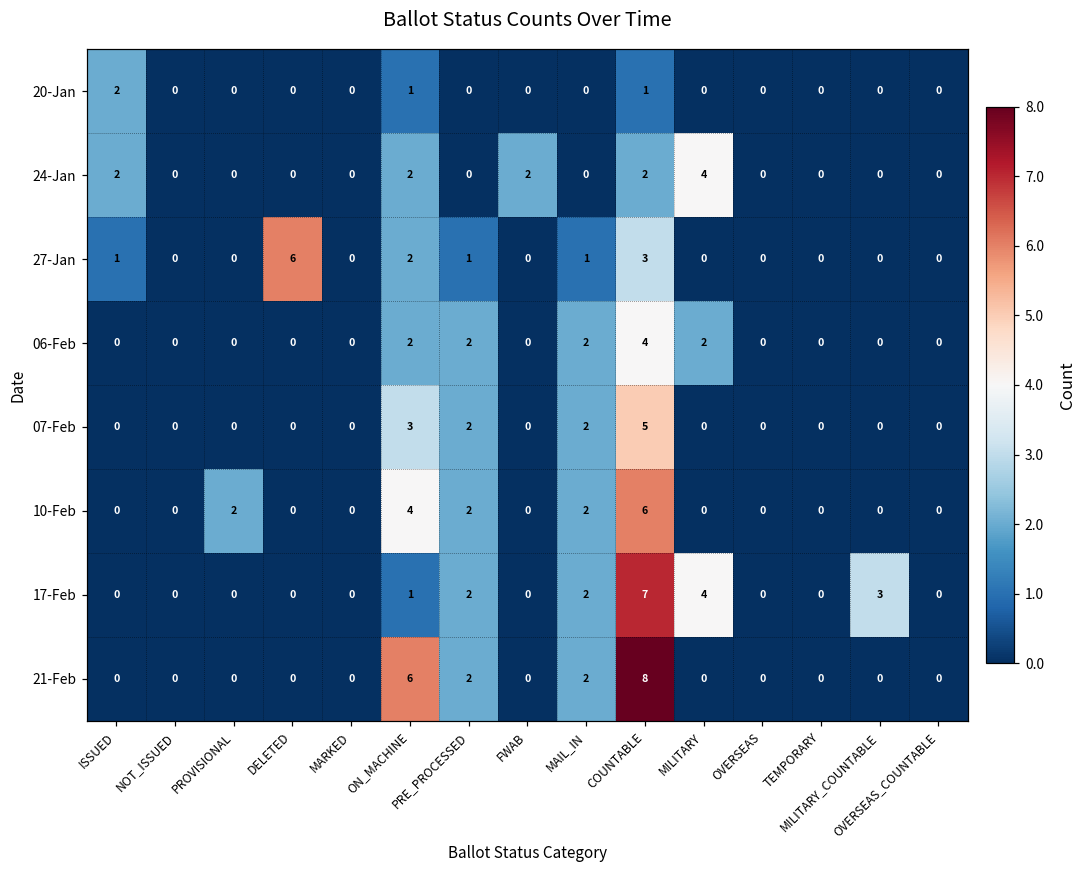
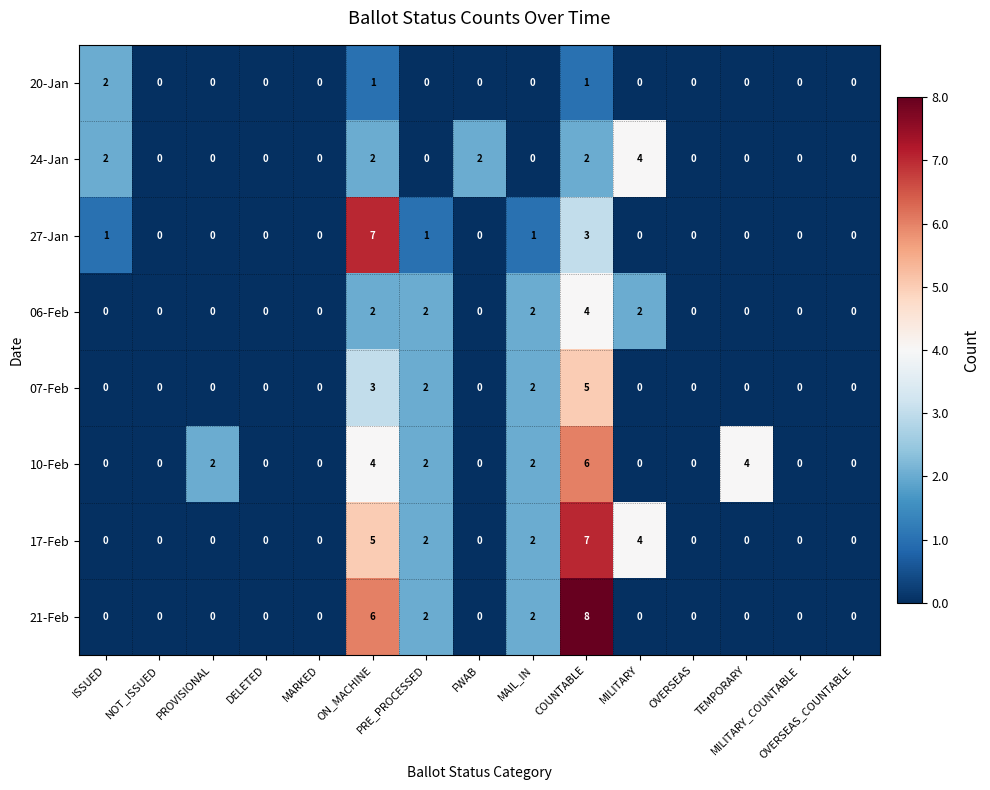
  {
    "20-Jan": {
      "ISSUED": 2,
      "NOT_ISSUED": 0,
      "PROVISIONAL": 0,
      "DELETED": 0,
      "MARKED": 0,
      "ON_MACHINE": 1,
      "PRE_PROCESSED": 0,
      "FWAB": 0,
      "MAIL_IN": 0,
      "COUNTABLE": 1,
      "MILITARY": 0,
      "OVERSEAS": 0,
      "TEMPORARY": 0,
      "MILITARY_COUNTABLE": 0,
      "OVERSEAS_COUNTABLE": 0
    },
    "24-Jan": {
      "ISSUED": 2,
      "NOT_ISSUED": 0,
      "PROVISIONAL": 0,
      "DELETED": 0,
      "MARKED": 0,
      "ON_MACHINE": 2,
      "PRE_PROCESSED": 0,
      "FWAB": 2,
      "MAIL_IN": 0,
      "COUNTABLE": 2,
      "MILITARY": 4,
      "OVERSEAS": 0,
      "TEMPORARY": 0,
      "MILITARY_COUNTABLE": 0,
      "OVERSEAS_COUNTABLE": 0
    },
    "27-Jan": {
      "ISSUED": 1,
      "NOT_ISSUED": 0,
      "PROVISIONAL": 0,
-     "DELETED": 6,
+     "DELETED": 0,
      "MARKED": 0,
-     "ON_MACHINE": 2,
+     "ON_MACHINE": 7,
      "PRE_PROCESSED": 1,
      "FWAB": 0,
      "MAIL_IN": 1,
      "COUNTABLE": 3,
      "MILITARY": 0,
      "OVERSEAS": 0,
      "TEMPORARY": 0,
      "MILITARY_COUNTABLE": 0,
      "OVERSEAS_COUNTABLE": 0
    },
    "06-Feb": {
      "ISSUED": 0,
      "NOT_ISSUED": 0,
      "PROVISIONAL": 0,
      "DELETED": 0,
      "MARKED": 0,
      "ON_MACHINE": 2,
      "PRE_PROCESSED": 2,
      "FWAB": 0,
      "MAIL_IN": 2,
      "COUNTABLE": 4,
      "MILITARY": 2,
      "OVERSEAS": 0,
      "TEMPORARY": 0,
      "MILITARY_COUNTABLE": 0,
      "OVERSEAS_COUNTABLE": 0
    },
    "07-Feb": {
      "ISSUED": 0,
      "NOT_ISSUED": 0,
      "PROVISIONAL": 0,
      "DELETED": 0,
      "MARKED": 0,
      "ON_MACHINE": 3,
      "PRE_PROCESSED": 2,
      "FWAB": 0,
      "MAIL_IN": 2,
      "COUNTABLE": 5,
      "MILITARY": 0,
      "OVERSEAS": 0,
      "TEMPORARY": 0,
      "MILITARY_COUNTABLE": 0,
      "OVERSEAS_COUNTABLE": 0
    },
    "10-Feb": {
      "ISSUED": 0,
      "NOT_ISSUED": 0,
      "PROVISIONAL": 2,
      "DELETED": 0,
      "MARKED": 0,
      "ON_MACHINE": 4,
      "PRE_PROCESSED": 2,
      "FWAB": 0,
      "MAIL_IN": 2,
      "COUNTABLE": 6,
      "MILITARY": 0,
      "OVERSEAS": 0,
-     "TEMPORARY": 0,
+     "TEMPORARY": 4,
      "MILITARY_COUNTABLE": 0,
      "OVERSEAS_COUNTABLE": 0
    },
    "17-Feb": {
      "ISSUED": 0,
      "NOT_ISSUED": 0,
      "PROVISIONAL": 0,
      "DELETED": 0,
      "MARKED": 0,
-     "ON_MACHINE": 1,
+     "ON_MACHINE": 5,
      "PRE_PROCESSED": 2,
      "FWAB": 0,
      "MAIL_IN": 2,
      "COUNTABLE": 7,
      "MILITARY": 4,
      "OVERSEAS": 0,
      "TEMPORARY": 0,
-     "MILITARY_COUNTABLE": 3,
+     "MILITARY_COUNTABLE": 0,
      "OVERSEAS_COUNTABLE": 0
    },
    "21-Feb": {
      "ISSUED": 0,
      "NOT_ISSUED": 0,
      "PROVISIONAL": 0,
      "DELETED": 0,
      "MARKED": 0,
      "ON_MACHINE": 6,
      "PRE_PROCESSED": 2,
      "FWAB": 0,
      "MAIL_IN": 2,
      "COUNTABLE": 8,
      "MILITARY": 0,
      "OVERSEAS": 0,
      "TEMPORARY": 0,
      "MILITARY_COUNTABLE": 0,
      "OVERSEAS_COUNTABLE": 0
    }
  }
